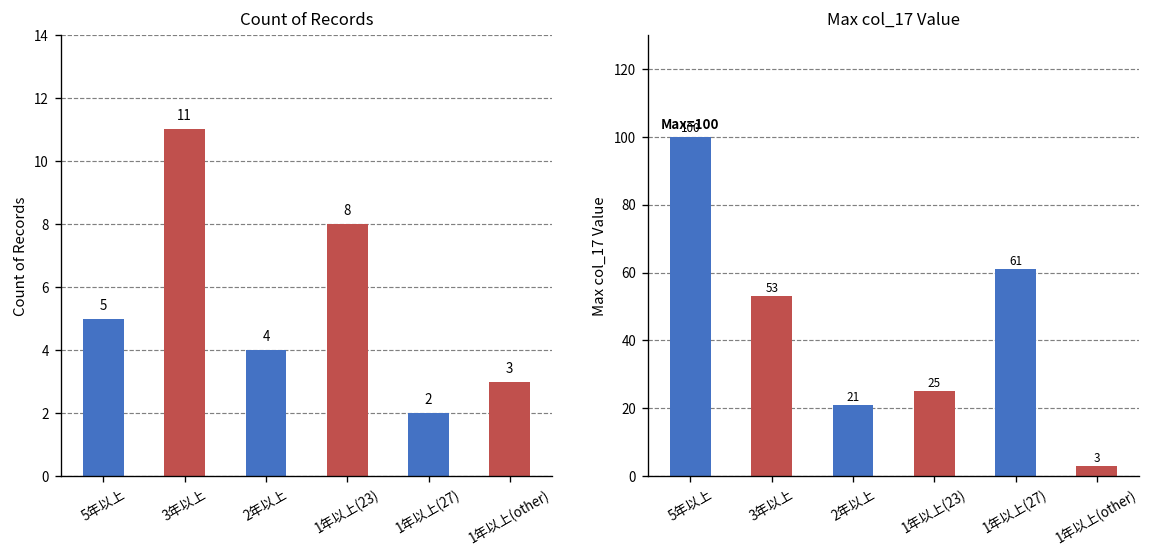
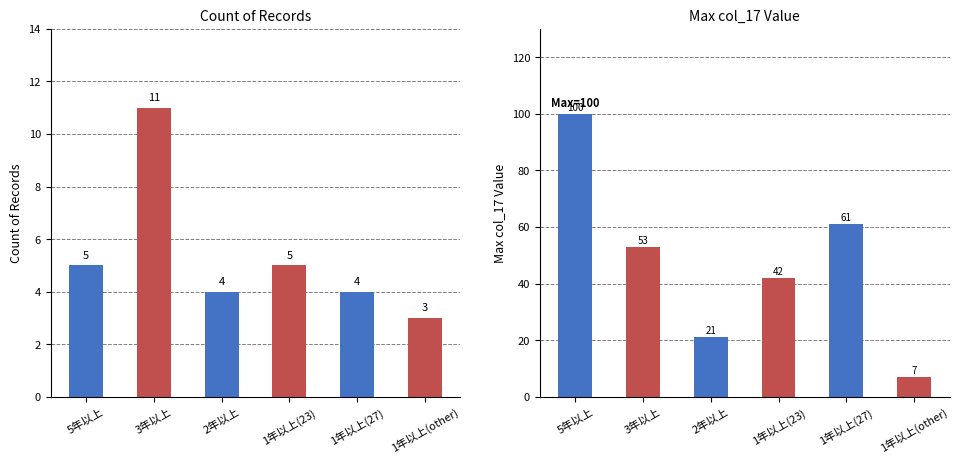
  {
    "Count of Records": {
      "5年以上": 5,
      "3年以上": 11,
      "2年以上": 4,
-     "1年以上(23)": 8,
-     "1年以上(27)": 2,
+     "1年以上(23)": 5,
+     "1年以上(27)": 4,
      "1年以上(other)": 3
    },
    "Max col_17 Value": {
      "3年以上": 53,
      "2年以上": 21,
-     "1年以上(23)": 25,
+     "1年以上(23)": 42,
      "1年以上(27)": 61,
-     "1年以上(other)": 3
+     "1年以上(other)": 7
    }
  }
